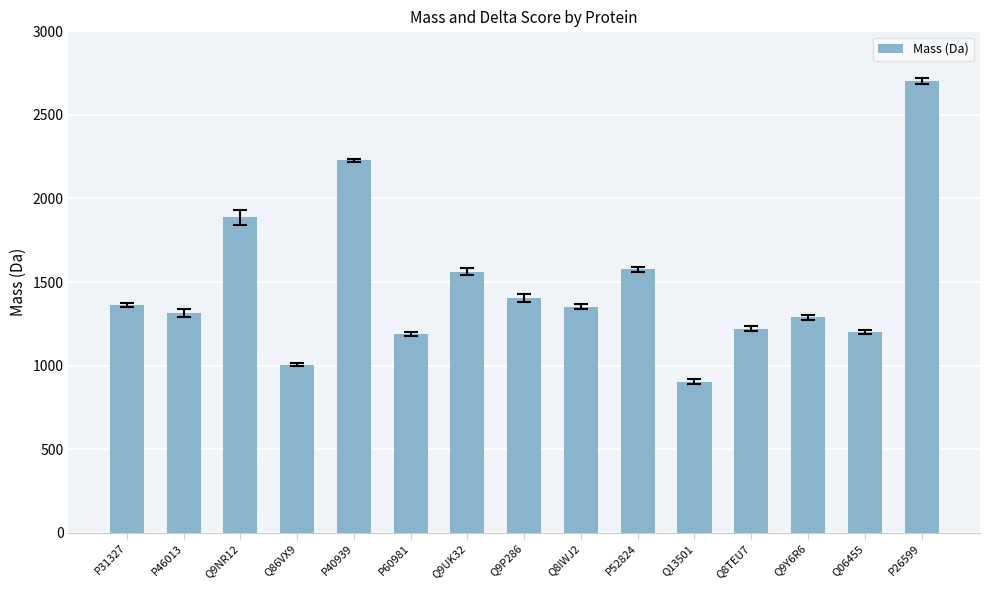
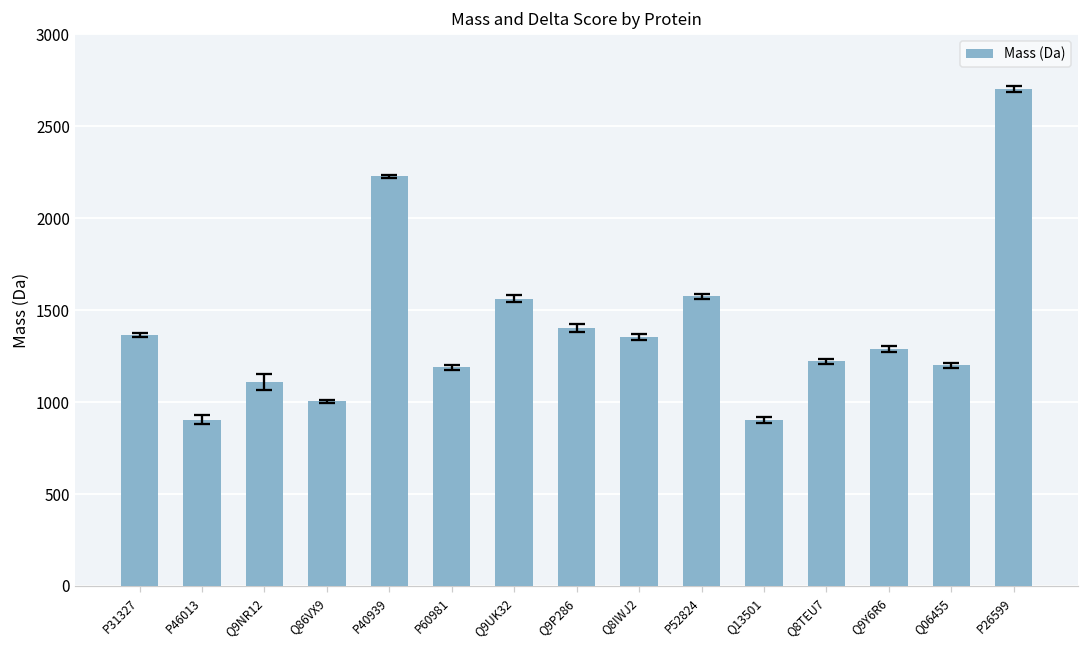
  {
    "Mass (Da)": {
      "P31327": 1360,
-     "P46013": 1310,
-     "Q9NR12": 1890,
+     "P46013": 910,
+     "Q9NR12": 1110,
      "Q86VX9": 1000,
      "P40939": 2230,
      "P60981": 1190,
      "Q9UK32": 1560,
      "Q9P286": 1400,
      "Q8IWJ2": 1350,
      "P52824": 1580,
      "Q13501": 900,
      "Q8TEU7": 1220,
      "Q9Y6R6": 1290,
      "Q06455": 1200,
      "P26599": 2700
    }
  }
